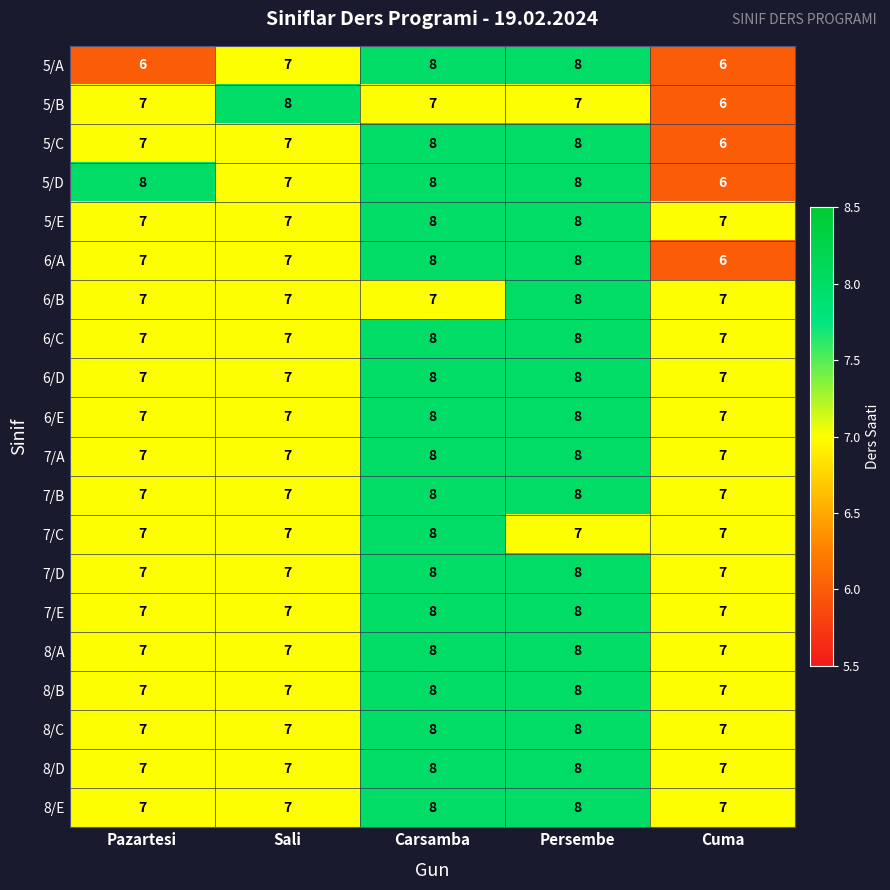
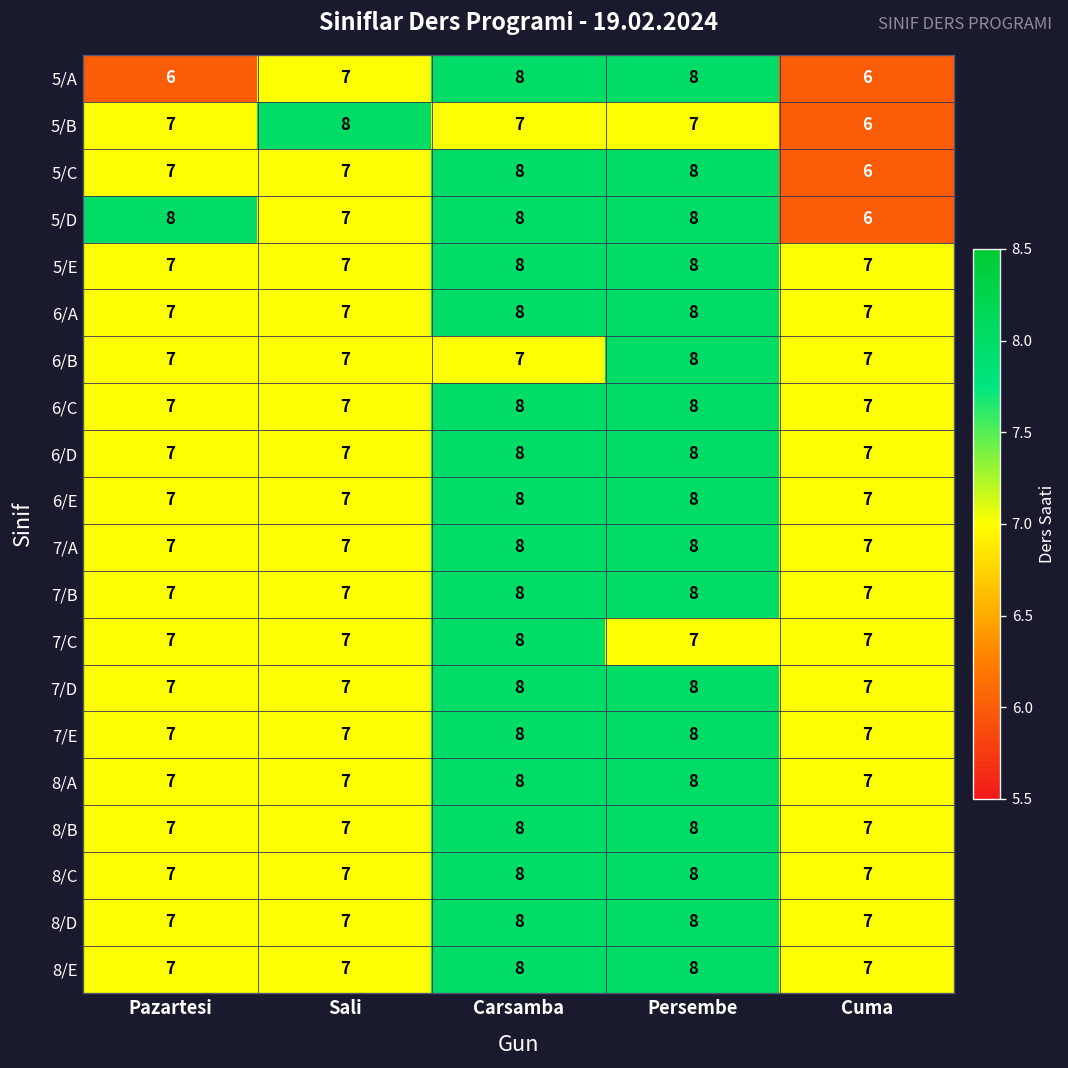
  {
    "5/A": {
      "Pazartesi": 6,
      "Sali": 7,
      "Carsamba": 8,
      "Persembe": 8,
      "Cuma": 6
    },
    "5/B": {
      "Pazartesi": 7,
      "Sali": 8,
      "Carsamba": 7,
      "Persembe": 7,
      "Cuma": 6
    },
    "5/C": {
      "Pazartesi": 7,
      "Sali": 7,
      "Carsamba": 8,
      "Persembe": 8,
      "Cuma": 6
    },
    "5/D": {
      "Pazartesi": 8,
      "Sali": 7,
      "Carsamba": 8,
      "Persembe": 8,
      "Cuma": 6
    },
    "5/E": {
      "Pazartesi": 7,
      "Sali": 7,
      "Carsamba": 8,
      "Persembe": 8,
      "Cuma": 7
    },
    "6/A": {
      "Pazartesi": 7,
      "Sali": 7,
      "Carsamba": 8,
      "Persembe": 8,
-     "Cuma": 6
+     "Cuma": 7
    },
    "6/B": {
      "Pazartesi": 7,
      "Sali": 7,
      "Carsamba": 7,
      "Persembe": 8,
      "Cuma": 7
    },
    "6/C": {
      "Pazartesi": 7,
      "Sali": 7,
      "Carsamba": 8,
      "Persembe": 8,
      "Cuma": 7
    },
    "6/D": {
      "Pazartesi": 7,
      "Sali": 7,
      "Carsamba": 8,
      "Persembe": 8,
      "Cuma": 7
    },
    "6/E": {
      "Pazartesi": 7,
      "Sali": 7,
      "Carsamba": 8,
      "Persembe": 8,
      "Cuma": 7
    },
    "7/A": {
      "Pazartesi": 7,
      "Sali": 7,
      "Carsamba": 8,
      "Persembe": 8,
      "Cuma": 7
    },
    "7/B": {
      "Pazartesi": 7,
      "Sali": 7,
      "Carsamba": 8,
      "Persembe": 8,
      "Cuma": 7
    },
    "7/C": {
      "Pazartesi": 7,
      "Sali": 7,
      "Carsamba": 8,
      "Persembe": 7,
      "Cuma": 7
    },
    "7/D": {
      "Pazartesi": 7,
      "Sali": 7,
      "Carsamba": 8,
      "Persembe": 8,
      "Cuma": 7
    },
    "7/E": {
      "Pazartesi": 7,
      "Sali": 7,
      "Carsamba": 8,
      "Persembe": 8,
      "Cuma": 7
    },
    "8/A": {
      "Pazartesi": 7,
      "Sali": 7,
      "Carsamba": 8,
      "Persembe": 8,
      "Cuma": 7
    },
    "8/B": {
      "Pazartesi": 7,
      "Sali": 7,
      "Carsamba": 8,
      "Persembe": 8,
      "Cuma": 7
    },
    "8/C": {
      "Pazartesi": 7,
      "Sali": 7,
      "Carsamba": 8,
      "Persembe": 8,
      "Cuma": 7
    },
    "8/D": {
      "Pazartesi": 7,
      "Sali": 7,
      "Carsamba": 8,
      "Persembe": 8,
      "Cuma": 7
    },
    "8/E": {
      "Pazartesi": 7,
      "Sali": 7,
      "Carsamba": 8,
      "Persembe": 8,
      "Cuma": 7
    }
  }
